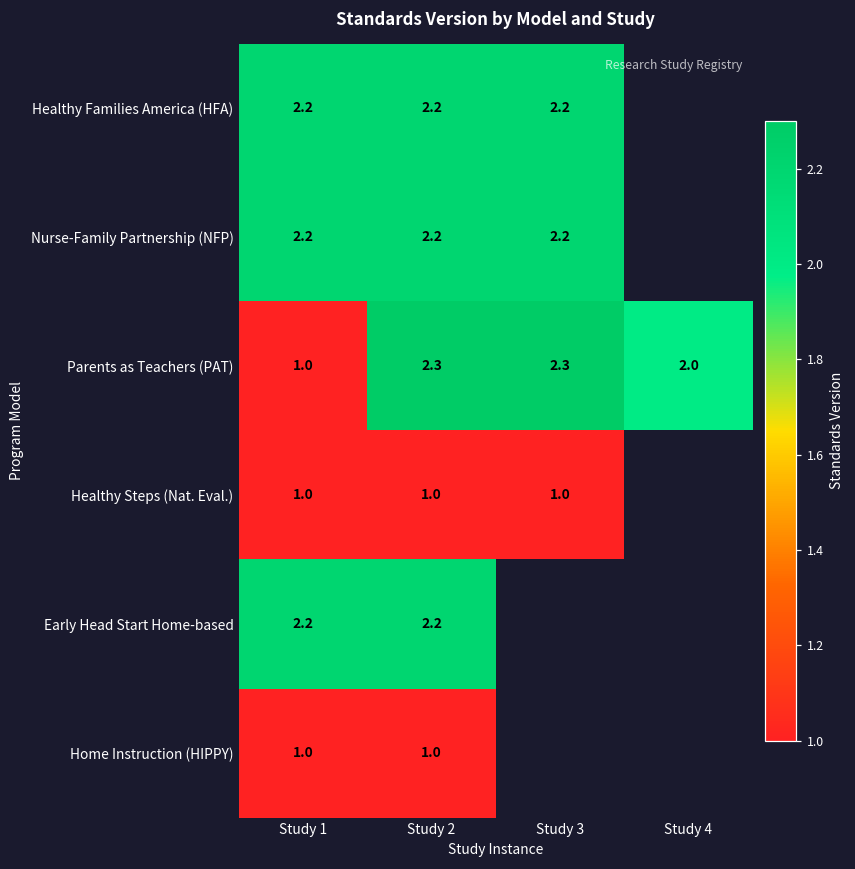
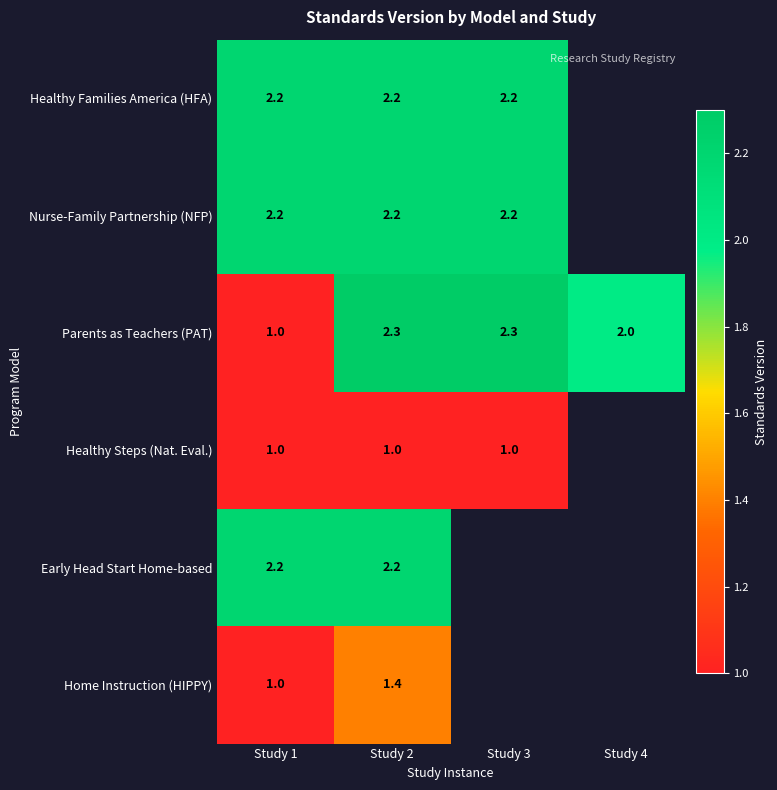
  {
    "Healthy Families America (HFA)": {
      "Study 1": 2.2,
      "Study 2": 2.2,
      "Study 3": 2.2
    },
    "Nurse-Family Partnership (NFP)": {
      "Study 1": 2.2,
      "Study 2": 2.2,
      "Study 3": 2.2
    },
    "Parents as Teachers (PAT)": {
      "Study 1": 1.0,
      "Study 2": 2.3,
      "Study 3": 2.3,
      "Study 4": 2.0
    },
    "Healthy Steps (Nat. Eval.)": {
      "Study 1": 1.0,
      "Study 2": 1.0,
      "Study 3": 1.0
    },
    "Early Head Start Home-based": {
      "Study 1": 2.2,
      "Study 2": 2.2
    },
    "Home Instruction (HIPPY)": {
      "Study 1": 1.0,
-     "Study 2": 1.0
+     "Study 2": 1.4
    }
  }
